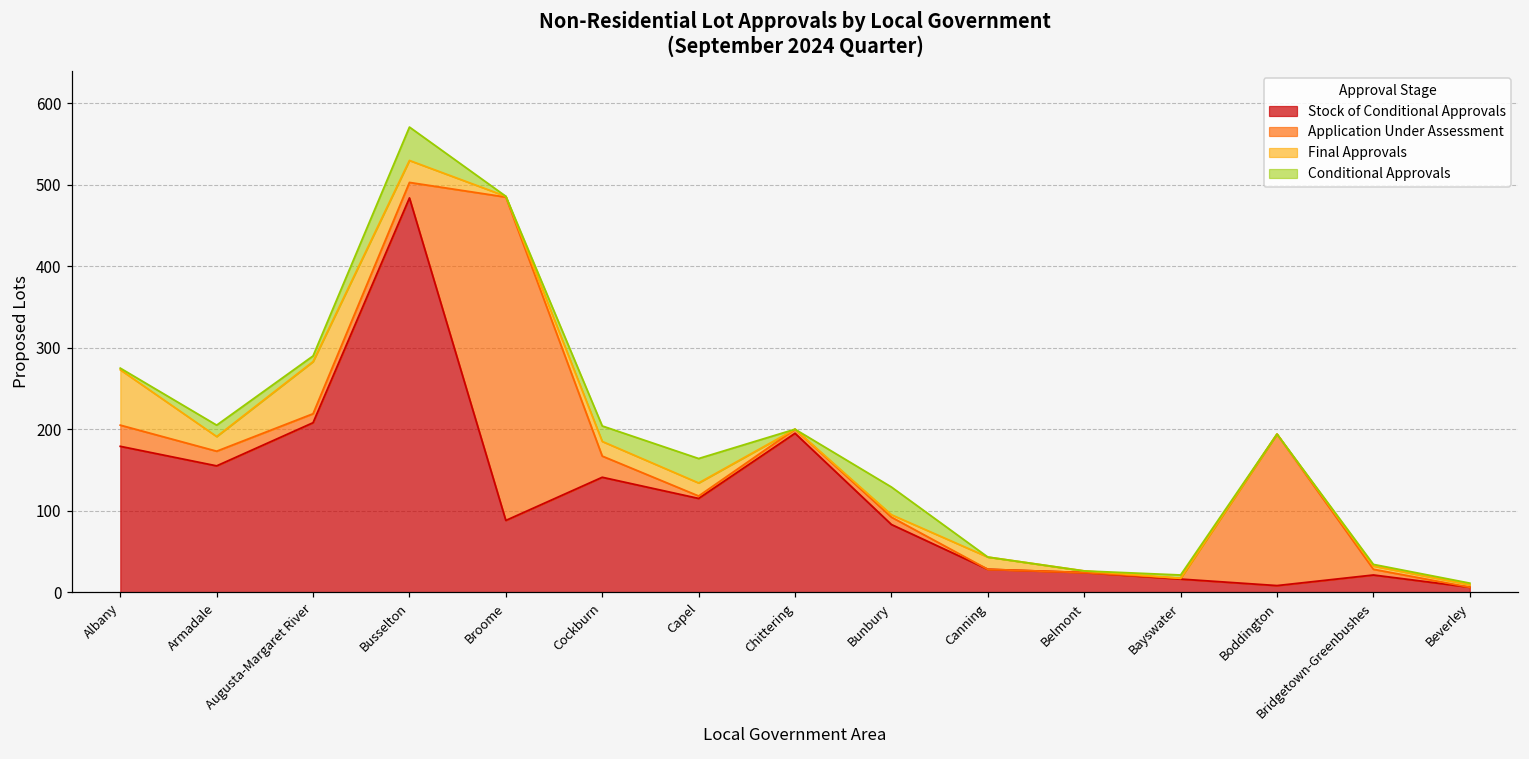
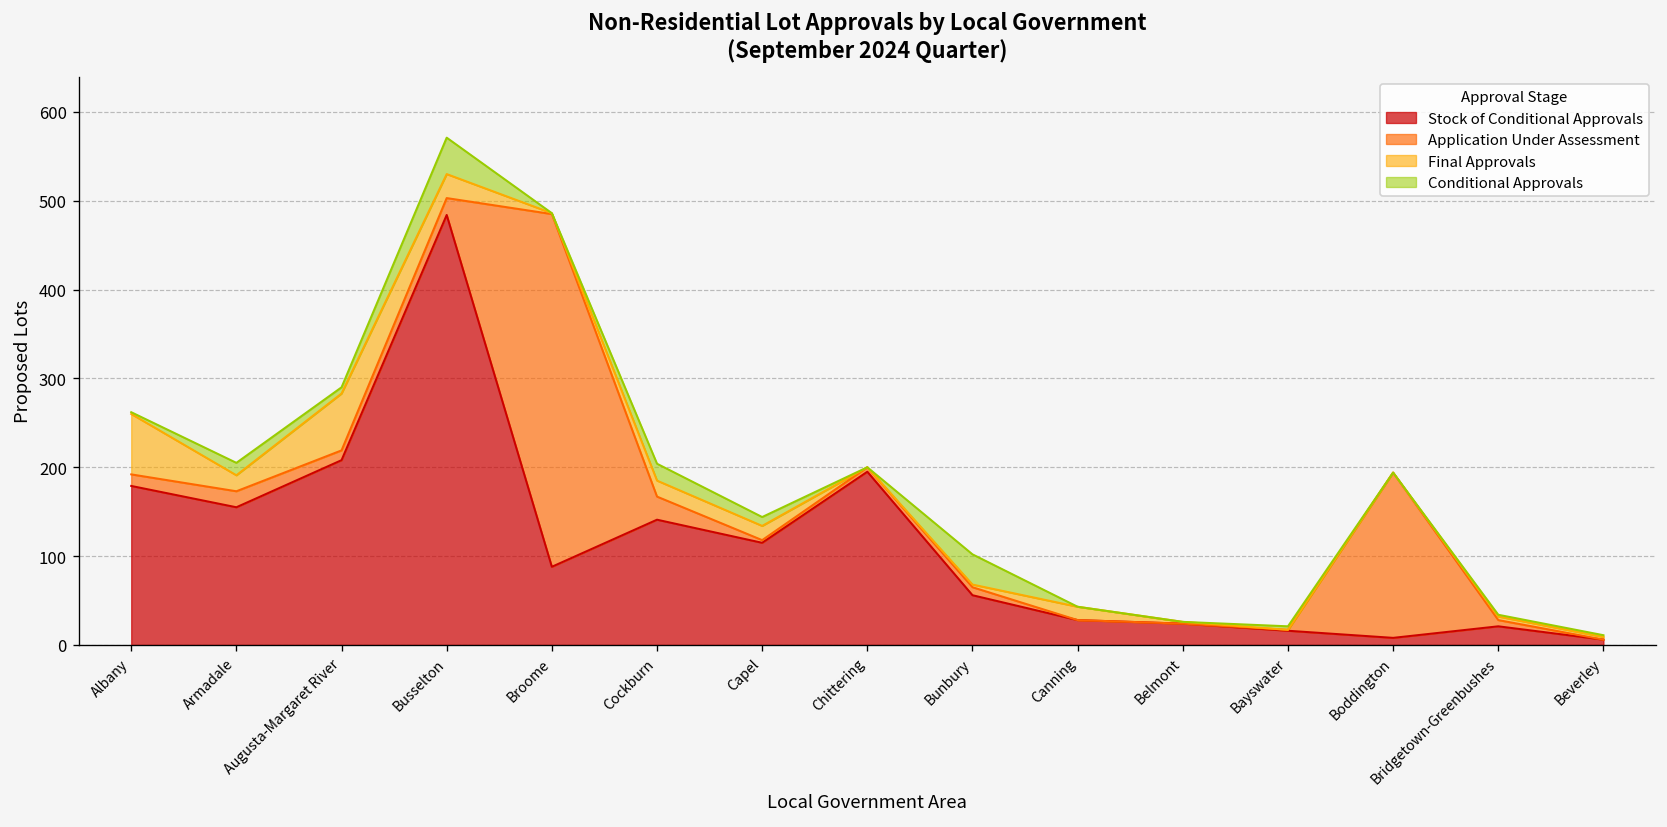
  {
    "Stock of Conditional Approvals": {
      "Albany": 180,
      "Armadale": 160,
      "Augusta-Margaret River": 210,
      "Busselton": 480,
      "Broome": 90,
      "Cockburn": 140,
      "Chittering": 200,
-     "Bunbury": 80,
+     "Bunbury": 60,
      "Boddington": 10,
      "Bridgetown-Greenbushes": 20
    },
    "Application Under Assessment": {
-     "Albany": 30,
+     "Albany": 10,
      "Armadale": 20,
      "Augusta-Margaret River": 10,
      "Busselton": 20,
      "Cockburn": 30,
      "Bridgetown-Greenbushes": 10
    },
    "Final Approvals": {
      "Armadale": 20,
      "Augusta-Margaret River": 60,
      "Busselton": 30,
      "Cockburn": 20,
      "Capel": 20
    },
    "Conditional Approvals": {
      "Armadale": 10,
      "Augusta-Margaret River": 10,
      "Busselton": 40,
      "Cockburn": 20,
-     "Capel": 30,
+     "Capel": 10,
      "Bunbury": 30,
      "Bayswater": 0
    }
  }
